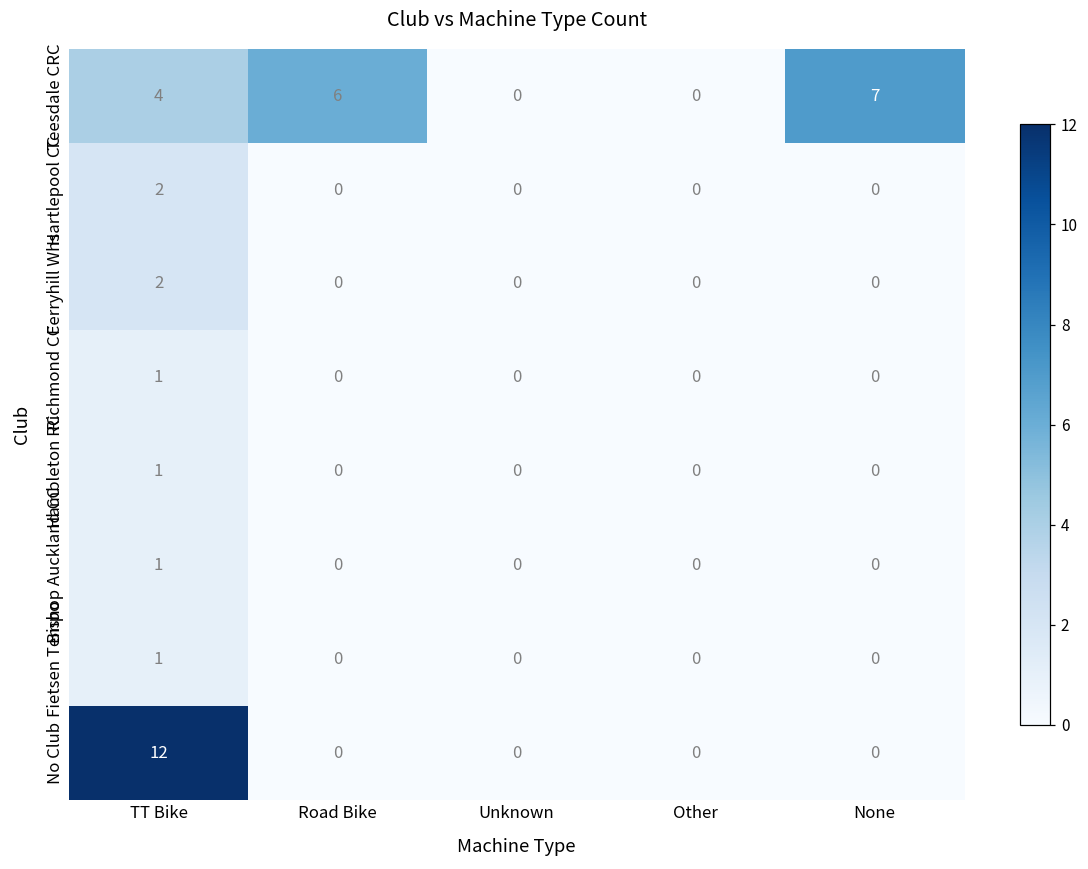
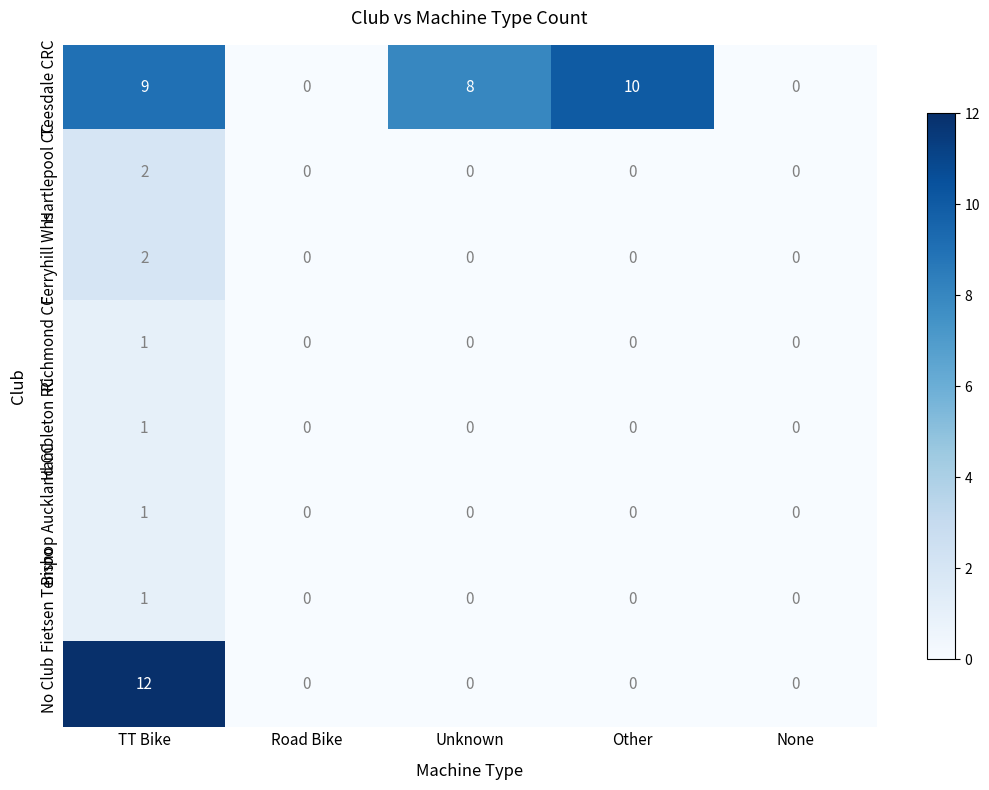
  {
    "Teesdale CRC": {
-     "TT Bike": 4,
-     "Road Bike": 6,
-     "Unknown": 0,
-     "Other": 0,
-     "None": 7
+     "TT Bike": 9,
+     "Road Bike": 0,
+     "Unknown": 8,
+     "Other": 10,
+     "None": 0
    },
    "Hartlepool CC": {
      "TT Bike": 2,
      "Road Bike": 0,
      "Unknown": 0,
      "Other": 0,
      "None": 0
    },
    "Ferryhill Whs": {
      "TT Bike": 2,
      "Road Bike": 0,
      "Unknown": 0,
      "Other": 0,
      "None": 0
    },
    "Richmond CC": {
      "TT Bike": 1,
      "Road Bike": 0,
      "Unknown": 0,
      "Other": 0,
      "None": 0
    },
    "Hambleton RC": {
      "TT Bike": 1,
      "Road Bike": 0,
      "Unknown": 0,
      "Other": 0,
      "None": 0
    },
    "Bishop Auckland CC": {
      "TT Bike": 1,
      "Road Bike": 0,
      "Unknown": 0,
      "Other": 0,
      "None": 0
    },
    "Fietsen Tempo": {
      "TT Bike": 1,
      "Road Bike": 0,
      "Unknown": 0,
      "Other": 0,
      "None": 0
    },
    "No Club": {
      "TT Bike": 12,
      "Road Bike": 0,
      "Unknown": 0,
      "Other": 0,
      "None": 0
    }
  }
